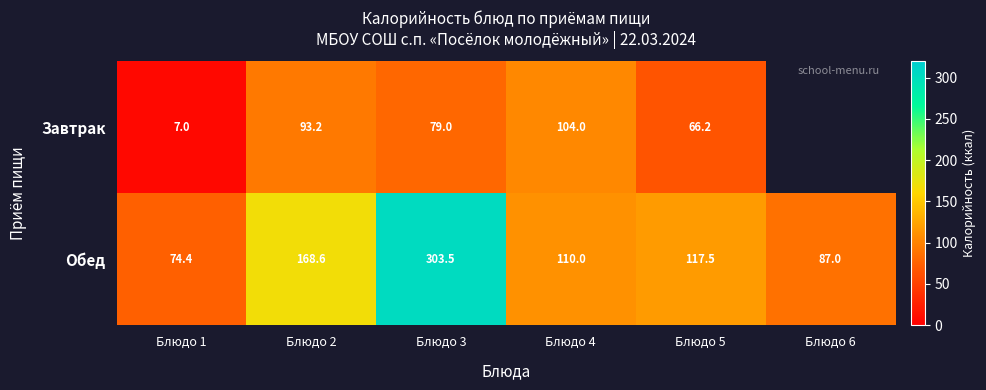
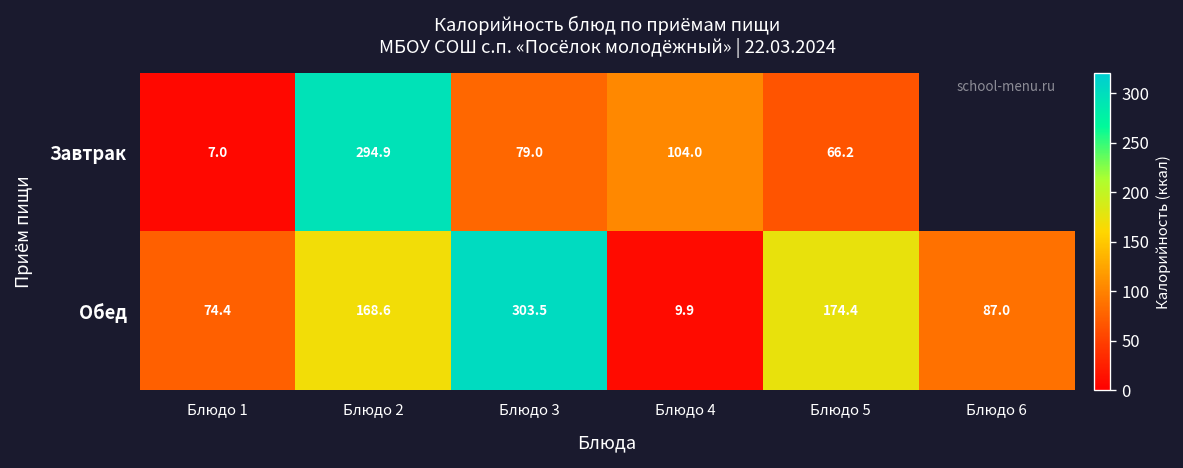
  {
    "Завтрак": {
      "Блюдо 1": 7.0,
-     "Блюдо 2": 93.2,
+     "Блюдо 2": 294.9,
      "Блюдо 3": 79.0,
      "Блюдо 4": 104.0,
      "Блюдо 5": 66.2
    },
    "Обед": {
      "Блюдо 1": 74.4,
      "Блюдо 2": 168.6,
      "Блюдо 3": 303.5,
-     "Блюдо 4": 110.0,
-     "Блюдо 5": 117.5,
+     "Блюдо 4": 9.9,
+     "Блюдо 5": 174.4,
      "Блюдо 6": 87.0
    }
  }
